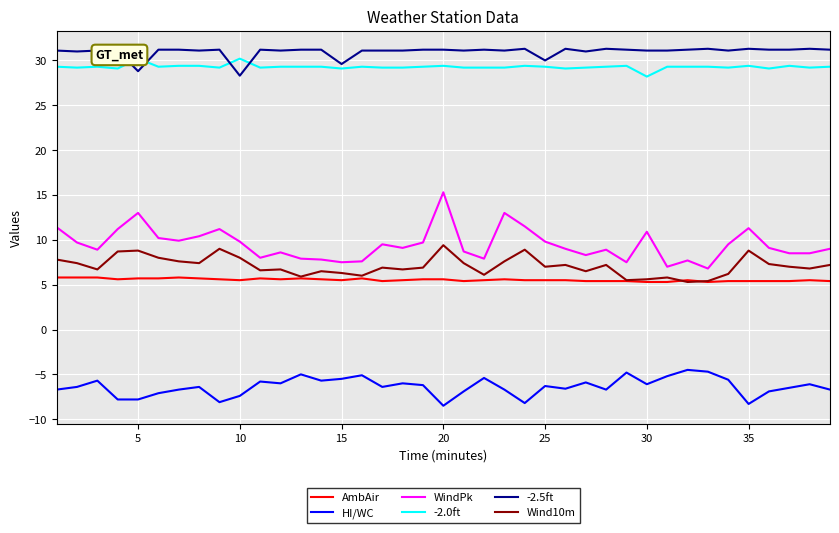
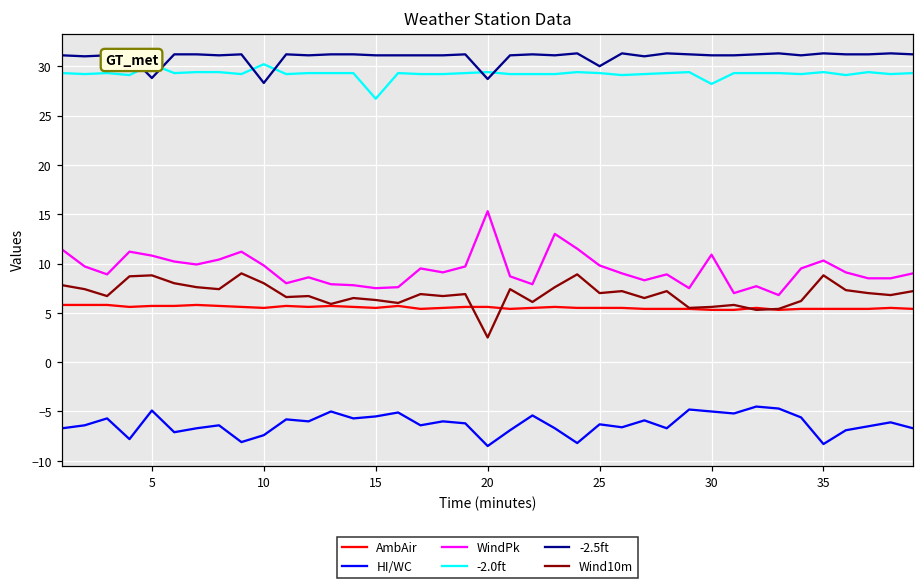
  {
    "AmbAir": {
      "5": 6,
      "10": 6,
      "15": 6,
      "20": 6,
      "25": 6,
      "30": 5,
      "35": 5
    },
    "HI/WC": {
-     "5": -8,
+     "5": -5,
      "10": -7,
      "15": -6,
      "20": -9,
      "25": -6,
-     "30": -6,
+     "30": -5,
      "35": -8
    },
    "WindPk": {
-     "5": 13,
+     "5": 11,
      "10": 10,
      "15": 8,
      "20": 15,
      "25": 10,
      "30": 11,
-     "35": 11
+     "35": 10
    },
    "-2.0ft": {
      "10": 30,
-     "15": 29,
+     "15": 27,
      "20": 29,
      "25": 29,
      "30": 28,
      "35": 29
    },
    "-2.5ft": {
      "5": 29,
      "10": 28,
-     "15": 30,
-     "20": 31,
+     "15": 31,
+     "20": 29,
      "25": 30,
      "30": 31,
      "35": 31
    },
    "Wind10m": {
      "5": 9,
      "10": 8,
      "15": 6,
-     "20": 9,
+     "20": 3,
      "25": 7,
      "30": 6,
      "35": 9
    }
  }
